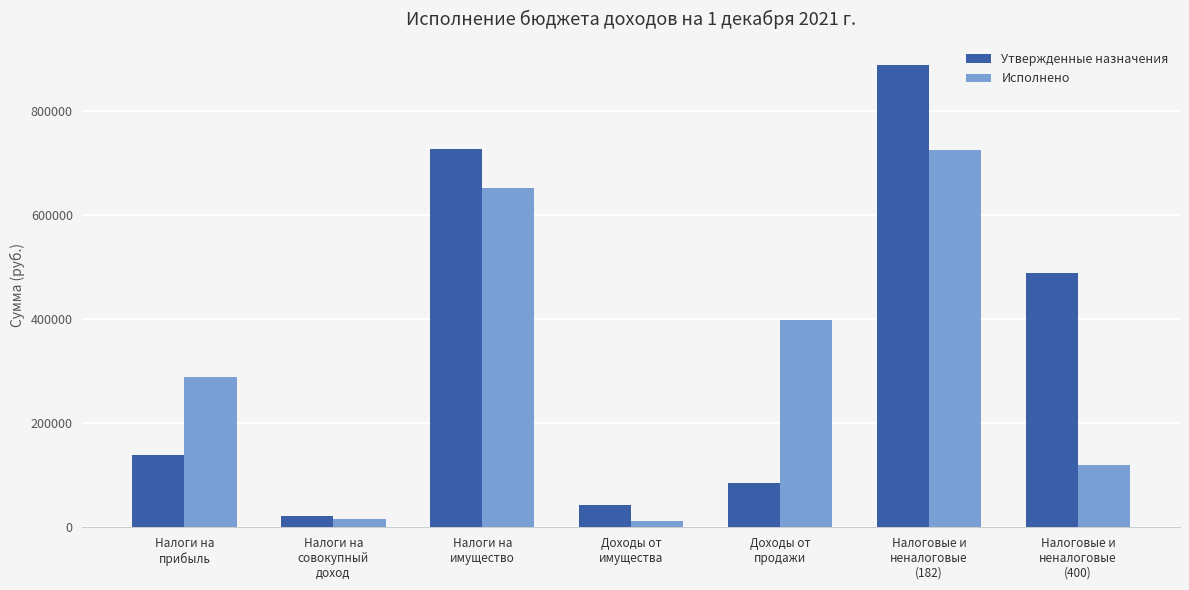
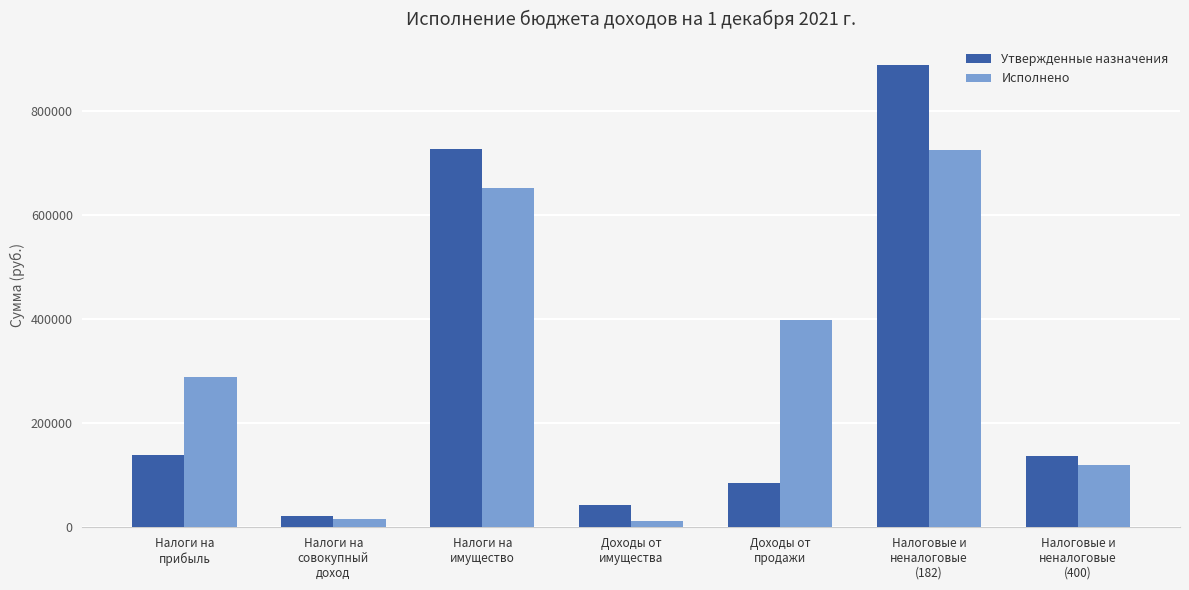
  {
    "Утвержденные назначения": {
      "Налоги на прибыль": 140000,
      "Налоги на совокупный доход": 20000,
      "Налоги на имущество": 730000,
      "Доходы от имущества": 40000,
      "Доходы от продажи": 90000,
      "Налоговые и неналоговые (182)": 890000,
-     "Налоговые и неналоговые (400)": 490000
+     "Налоговые и неналоговые (400)": 140000
    },
    "Исполнено": {
      "Налоги на прибыль": 290000,
      "Налоги на совокупный доход": 20000,
      "Налоги на имущество": 650000,
      "Доходы от имущества": 10000,
      "Доходы от продажи": 400000,
      "Налоговые и неналоговые (182)": 730000,
      "Налоговые и неналоговые (400)": 120000
    }
  }
